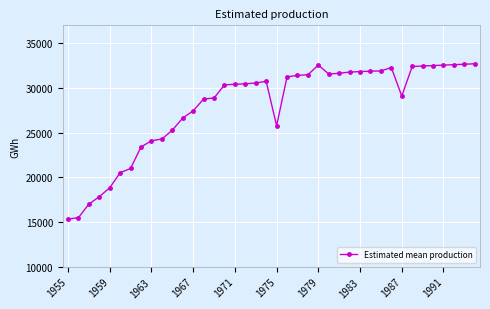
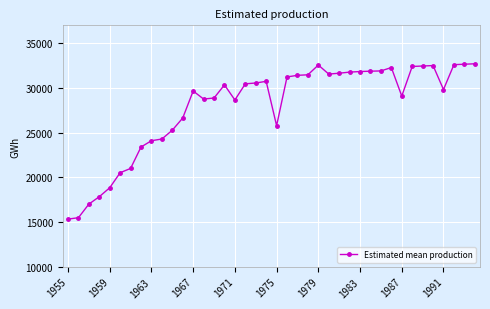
  {
    "1955": 15000,
    "1959": 19000,
    "1963": 24000,
-   "1967": 27000,
-   "1971": 30000,
+   "1967": 30000,
+   "1971": 29000,
    "1975": 26000,
    "1979": 33000,
    "1983": 32000,
    "1987": 29000,
-   "1991": 33000
+   "1991": 30000
  }
